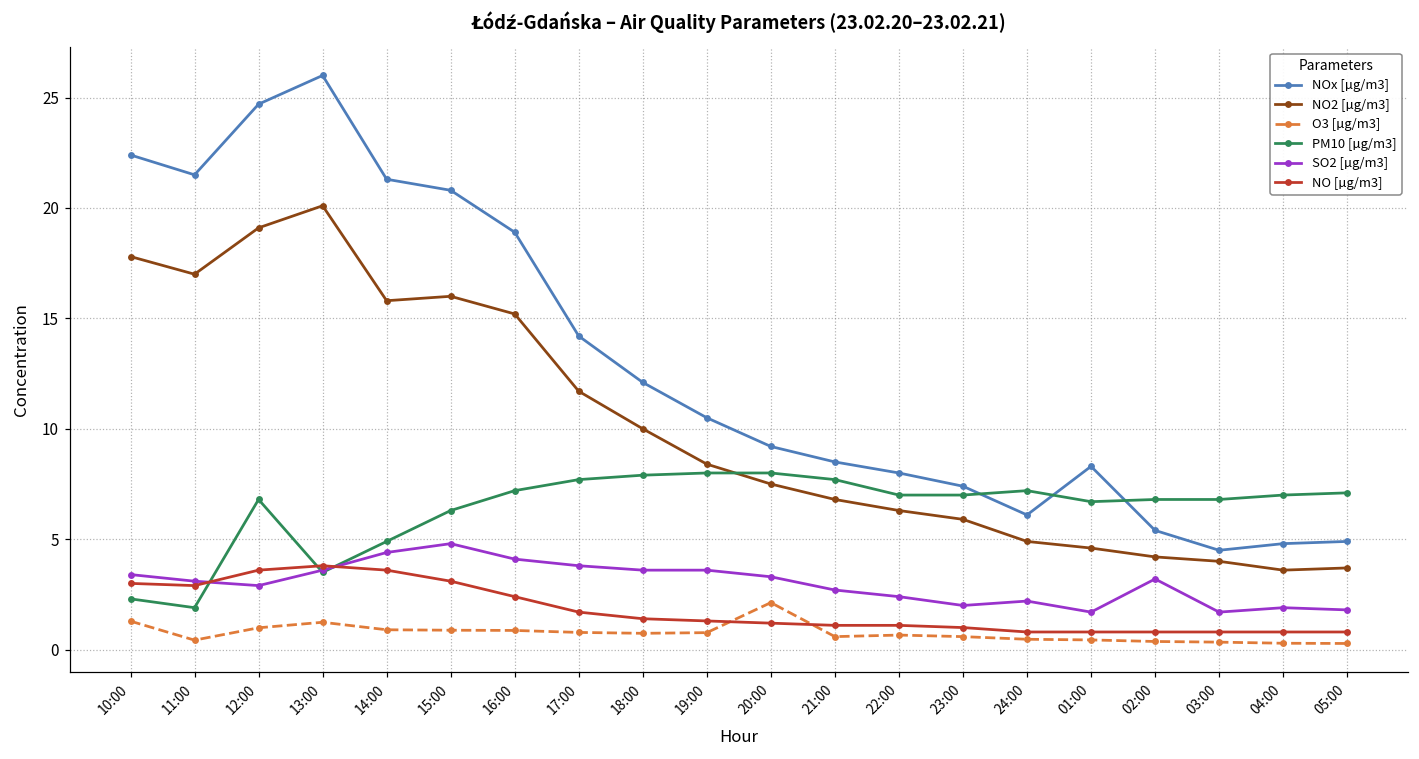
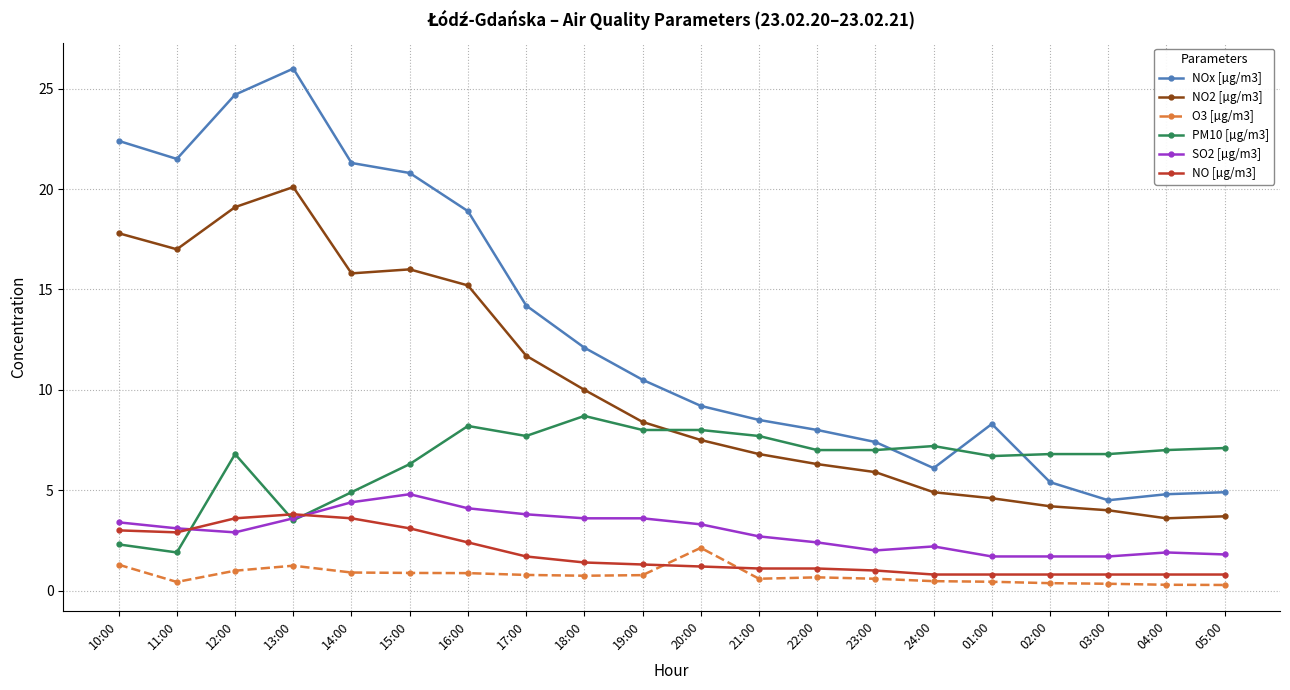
  {
    "NOx [µg/m3]": {
      "10:00": 22.4,
      "11:00": 21.5,
      "12:00": 24.7,
      "13:00": 26.0,
      "14:00": 21.3,
      "15:00": 20.8,
      "16:00": 18.9,
      "17:00": 14.2,
      "18:00": 12.1,
      "19:00": 10.5,
      "20:00": 9.2,
      "21:00": 8.5,
      "22:00": 8.0,
      "23:00": 7.4,
      "24:00": 6.1,
      "01:00": 8.3,
      "02:00": 5.4,
      "03:00": 4.5,
      "04:00": 4.8,
      "05:00": 4.9
    },
    "O3 [µg/m3]": {
      "10:00": 1.3,
      "11:00": 0.4,
      "12:00": 1.0,
      "13:00": 1.2,
      "14:00": 0.9,
      "15:00": 0.9,
      "16:00": 0.9,
      "17:00": 0.8,
      "18:00": 0.7,
      "19:00": 0.8,
      "20:00": 2.1,
      "21:00": 0.6,
      "22:00": 0.7,
      "23:00": 0.6,
      "24:00": 0.5,
      "01:00": 0.4,
      "02:00": 0.4,
      "03:00": 0.3,
      "04:00": 0.3,
      "05:00": 0.3
    },
    "PM10 [µg/m3]": {
      "10:00": 2.3,
      "11:00": 1.9,
      "12:00": 6.8,
      "14:00": 4.9,
      "15:00": 6.3,
-     "16:00": 7.2,
+     "16:00": 8.2,
      "17:00": 7.7,
-     "18:00": 7.9,
+     "18:00": 8.7,
      "19:00": 8.0,
      "20:00": 8.0,
      "21:00": 7.7,
      "22:00": 7.0,
      "23:00": 7.0,
      "24:00": 7.2,
      "01:00": 6.7,
      "02:00": 6.8,
      "03:00": 6.8,
      "04:00": 7.0,
      "05:00": 7.1
    },
    "SO2 [µg/m3]": {
      "10:00": 3.4,
      "11:00": 3.1,
      "12:00": 2.9,
      "14:00": 4.4,
      "15:00": 4.8,
      "16:00": 4.1,
      "17:00": 3.8,
      "18:00": 3.6,
      "19:00": 3.6,
      "20:00": 3.3,
      "21:00": 2.7,
      "22:00": 2.4,
      "23:00": 2.0,
      "24:00": 2.2,
      "01:00": 1.7,
-     "02:00": 3.2,
+     "02:00": 1.7,
      "03:00": 1.7,
      "04:00": 1.9,
      "05:00": 1.8
    }
  }
